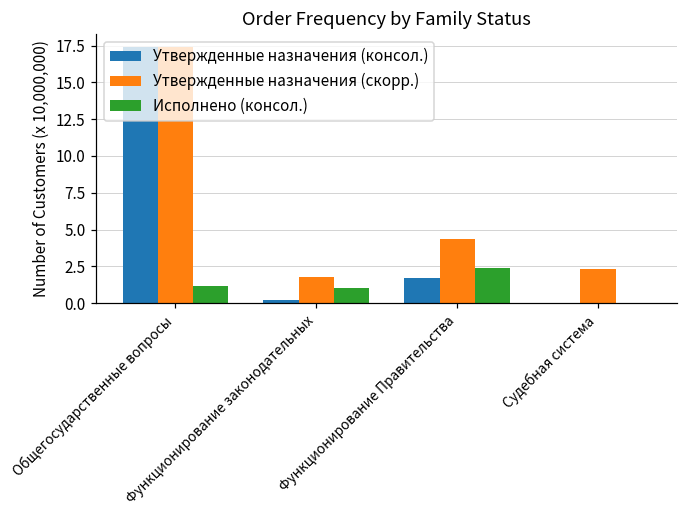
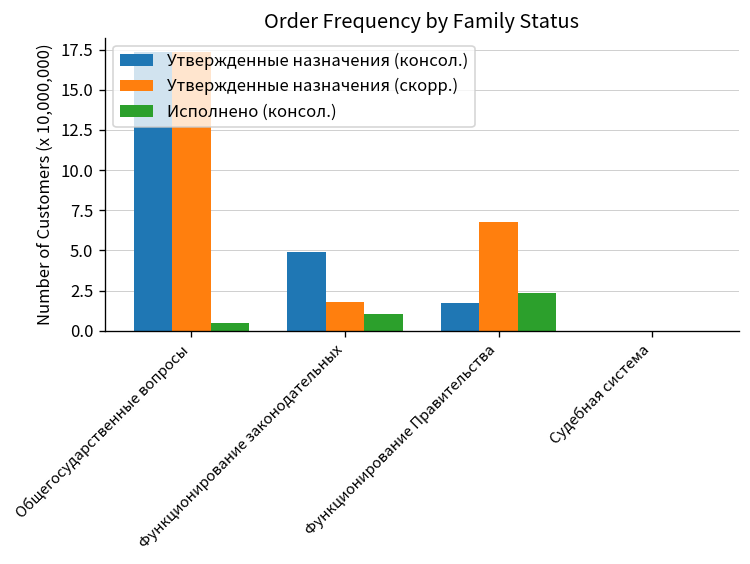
  {
    "Утвержденные назначения (консол.)": {
-     "Функционирование законодательных": 0.2,
+     "Функционирование законодательных": 4.9,
      "Функционирование Правительства": 1.7
    },
    "Утвержденные назначения (скорр.)": {
      "Функционирование законодательных": 1.8,
-     "Функционирование Правительства": 4.4,
-     "Судебная система": 2.3
+     "Функционирование Правительства": 6.8,
+     "Судебная система": 0.0
    },
    "Исполнено (консол.)": {
-     "Общегосударственные вопросы": 1.2,
+     "Общегосударственные вопросы": 0.5,
      "Функционирование законодательных": 1.0,
      "Функционирование Правительства": 2.4,
      "Судебная система": 0.0
    }
  }
